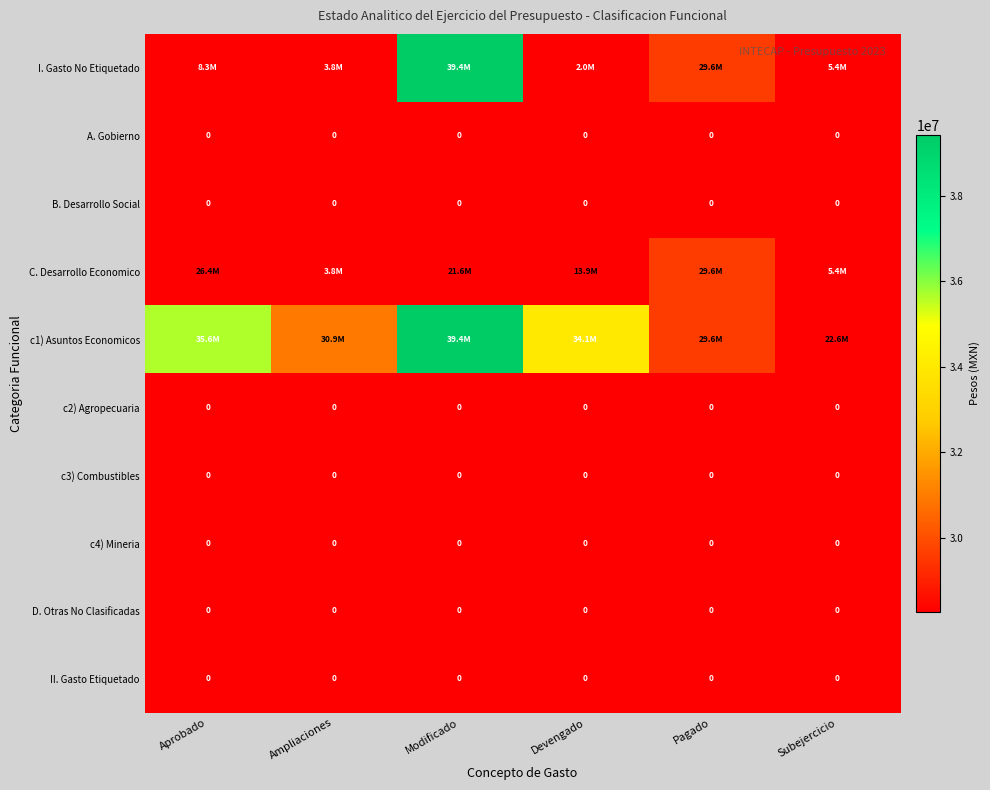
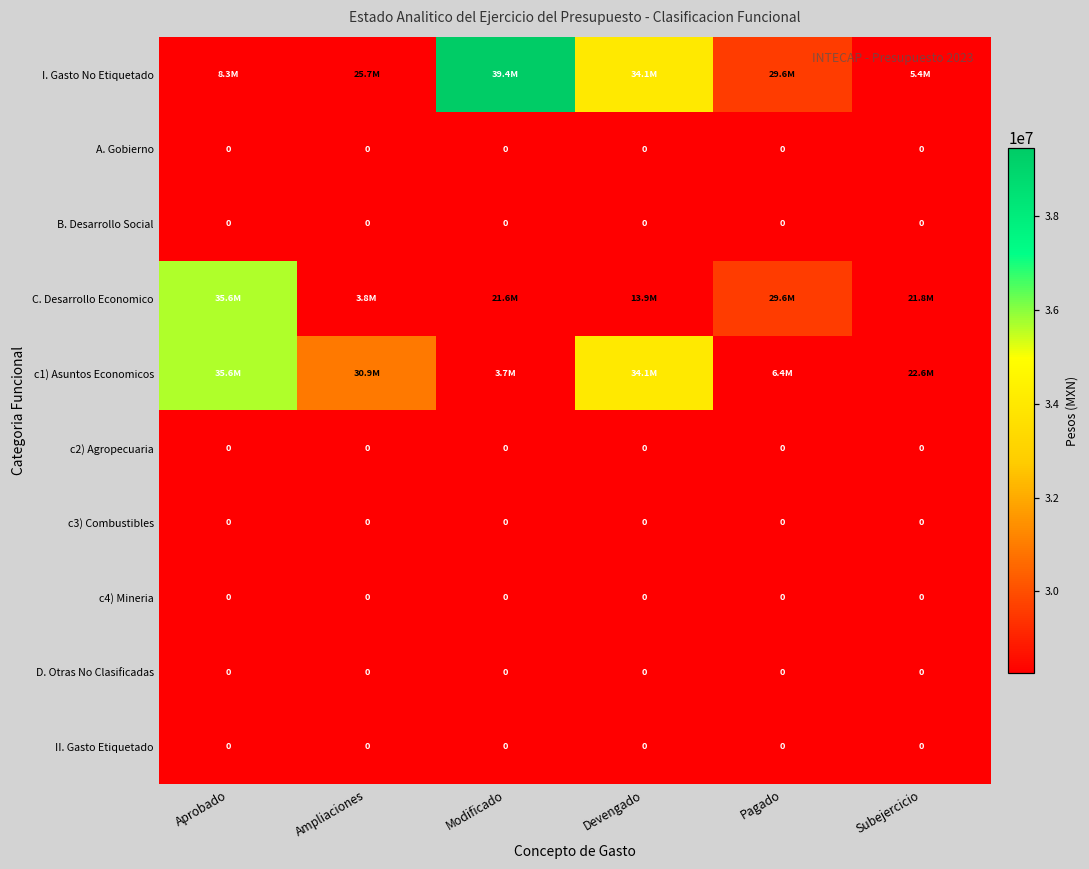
  {
    "I. Gasto No Etiquetado": {
      "Aprobado": "8.3M",
-     "Ampliaciones": "3.8M",
+     "Ampliaciones": "25.7M",
      "Modificado": "39.4M",
-     "Devengado": "2.0M",
+     "Devengado": "34.1M",
      "Pagado": "29.6M"
    },
    "A. Gobierno": {
      "Aprobado": "0",
      "Ampliaciones": "0",
      "Modificado": "0",
      "Devengado": "0",
      "Pagado": "0",
      "Subejercicio": "0"
    },
    "B. Desarrollo Social": {
      "Aprobado": "0",
      "Ampliaciones": "0",
      "Modificado": "0",
      "Devengado": "0",
      "Pagado": "0",
      "Subejercicio": "0"
    },
    "C. Desarrollo Economico": {
-     "Aprobado": "26.4M",
+     "Aprobado": "35.6M",
      "Ampliaciones": "3.8M",
      "Modificado": "21.6M",
      "Devengado": "13.9M",
      "Pagado": "29.6M",
-     "Subejercicio": "5.4M"
+     "Subejercicio": "21.8M"
    },
    "c1) Asuntos Economicos": {
      "Aprobado": "35.6M",
      "Ampliaciones": "30.9M",
-     "Modificado": "39.4M",
+     "Modificado": "3.7M",
      "Devengado": "34.1M",
-     "Pagado": "29.6M",
+     "Pagado": "6.4M",
      "Subejercicio": "22.6M"
    },
    "c2) Agropecuaria": {
      "Aprobado": "0",
      "Ampliaciones": "0",
      "Modificado": "0",
      "Devengado": "0",
      "Pagado": "0",
      "Subejercicio": "0"
    },
    "c3) Combustibles": {
      "Aprobado": "0",
      "Ampliaciones": "0",
      "Modificado": "0",
      "Devengado": "0",
      "Pagado": "0",
      "Subejercicio": "0"
    },
    "c4) Mineria": {
      "Aprobado": "0",
      "Ampliaciones": "0",
      "Modificado": "0",
      "Devengado": "0",
      "Pagado": "0",
      "Subejercicio": "0"
    },
    "D. Otras No Clasificadas": {
      "Aprobado": "0",
      "Ampliaciones": "0",
      "Modificado": "0",
      "Devengado": "0",
      "Pagado": "0",
      "Subejercicio": "0"
    },
    "II. Gasto Etiquetado": {
      "Aprobado": "0",
      "Ampliaciones": "0",
      "Modificado": "0",
      "Devengado": "0",
      "Pagado": "0",
      "Subejercicio": "0"
    }
  }
